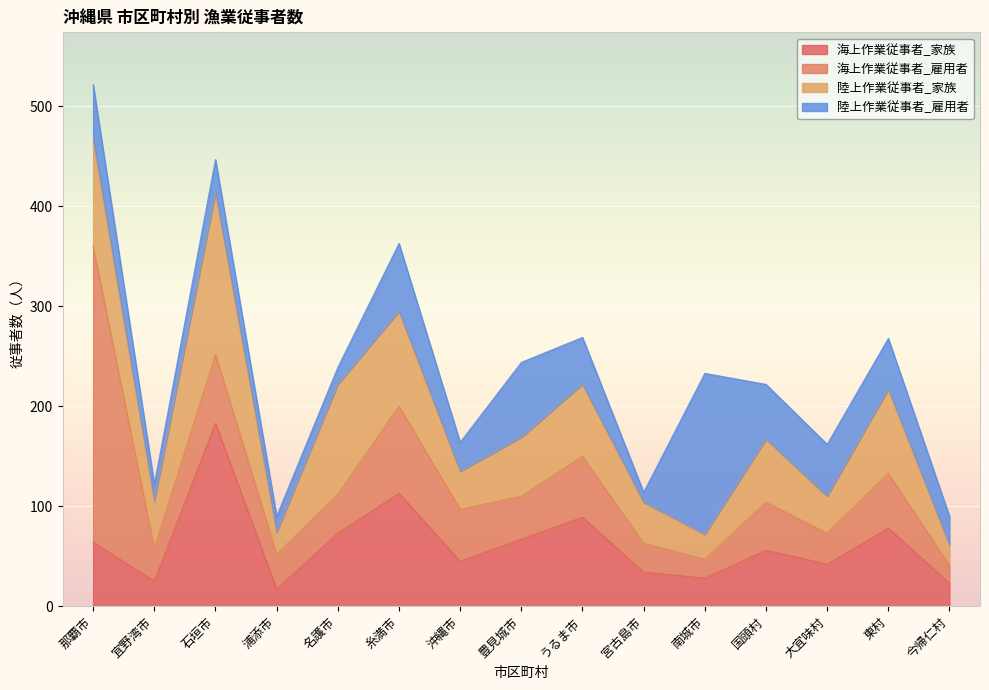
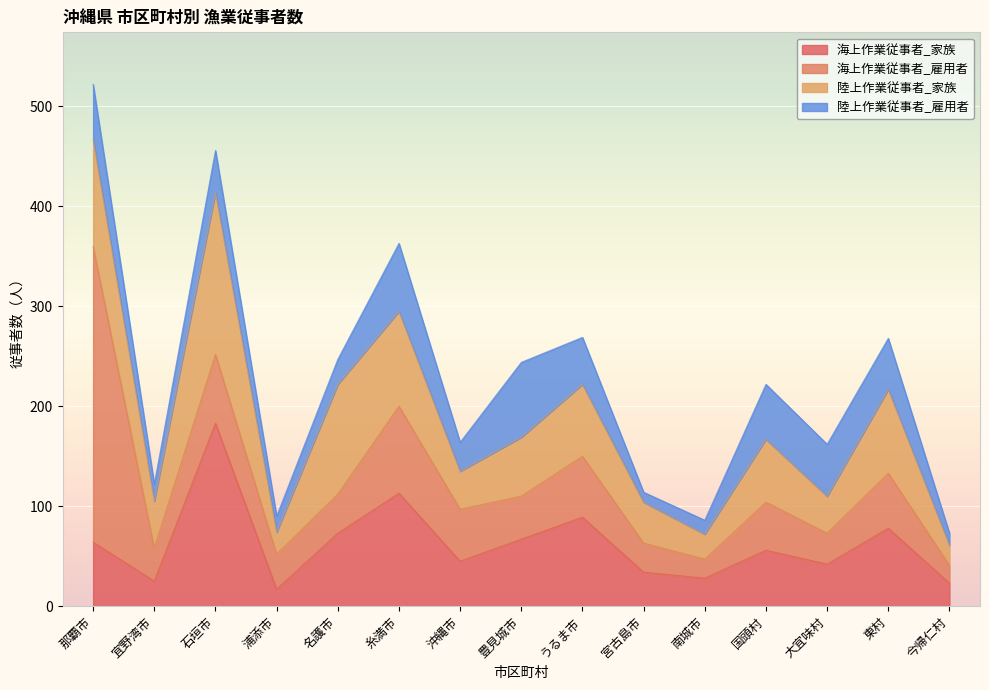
  {
    "陸上作業従事者_雇用者": {
      "那覇市": 60,
      "宜野湾市": 20,
-     "石垣市": 30,
+     "石垣市": 40,
      "浦添市": 20,
-     "名護市": 20,
+     "名護市": 30,
      "糸満市": 70,
      "沖縄市": 30,
      "豊見城市": 80,
      "うるま市": 50,
      "宮古島市": 10,
-     "南城市": 160,
+     "南城市": 10,
      "国頭村": 60,
      "大宜味村": 50,
      "東村": 50,
-     "今帰仁村": 30
+     "今帰仁村": 10
    }
  }
